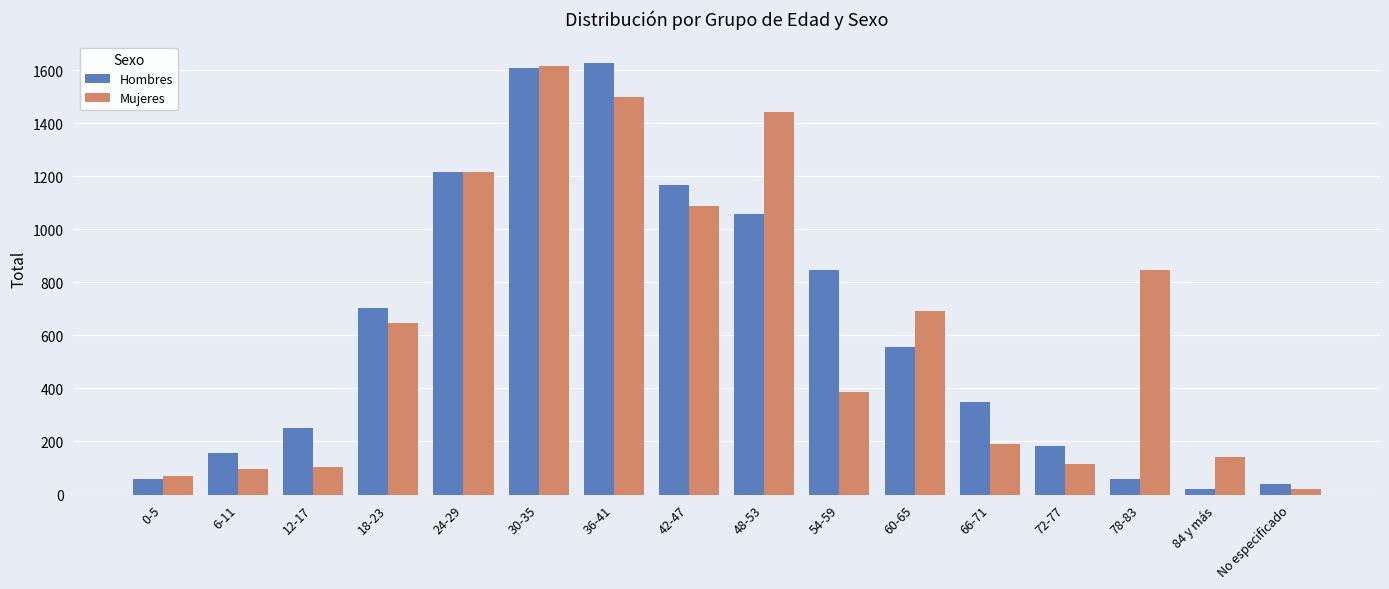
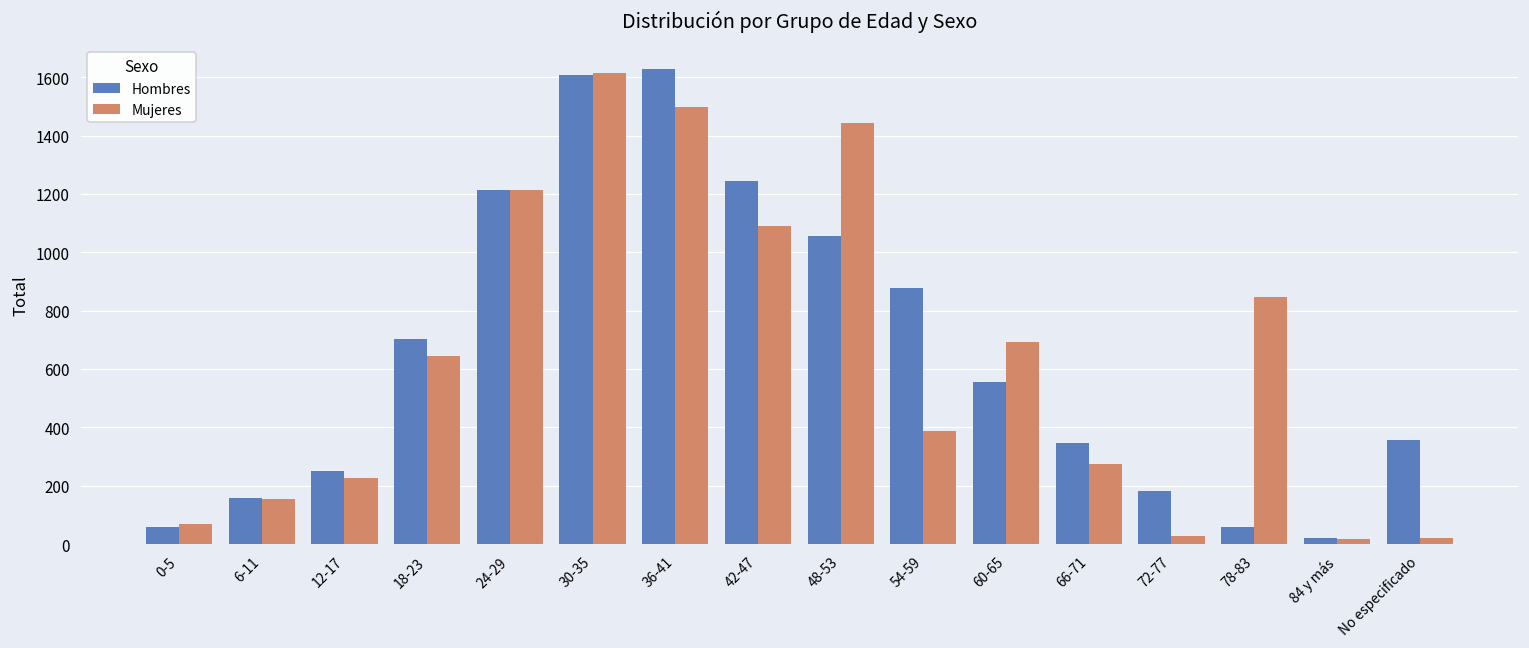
  {
    "Hombres": {
      "0-5": 60,
      "6-11": 160,
      "12-17": 250,
      "18-23": 700,
      "24-29": 1220,
      "30-35": 1610,
      "36-41": 1630,
-     "42-47": 1170,
+     "42-47": 1250,
      "48-53": 1060,
-     "54-59": 850,
+     "54-59": 880,
      "60-65": 560,
      "66-71": 350,
      "72-77": 180,
      "78-83": 60,
      "84 y más": 20,
-     "No especificado": 40
+     "No especificado": 360
    },
    "Mujeres": {
      "0-5": 70,
-     "6-11": 100,
-     "12-17": 100,
+     "6-11": 150,
+     "12-17": 230,
      "18-23": 650,
      "24-29": 1210,
      "30-35": 1620,
      "36-41": 1500,
      "42-47": 1090,
      "48-53": 1440,
      "54-59": 390,
      "60-65": 690,
-     "66-71": 190,
-     "72-77": 110,
+     "66-71": 270,
+     "72-77": 30,
      "78-83": 850,
-     "84 y más": 140,
+     "84 y más": 20,
      "No especificado": 20
    }
  }
